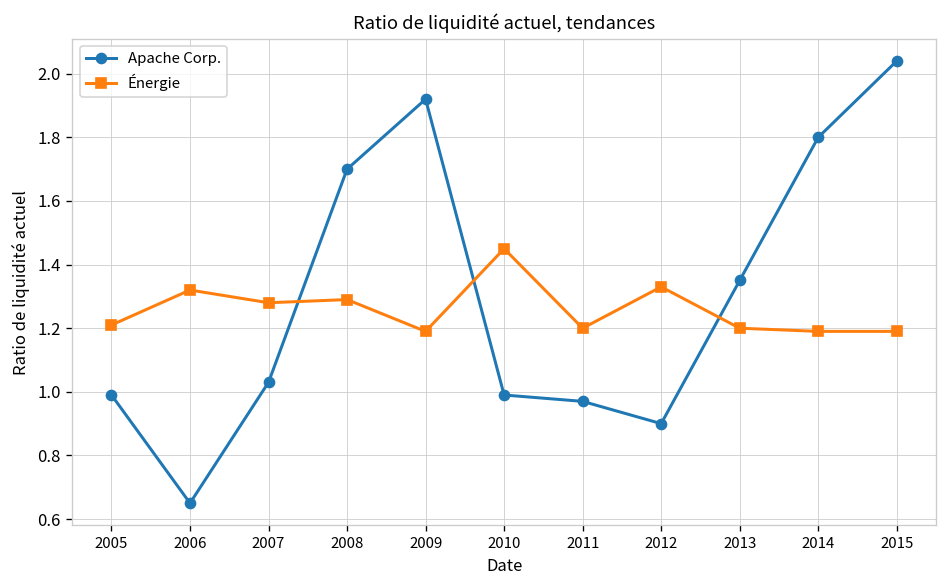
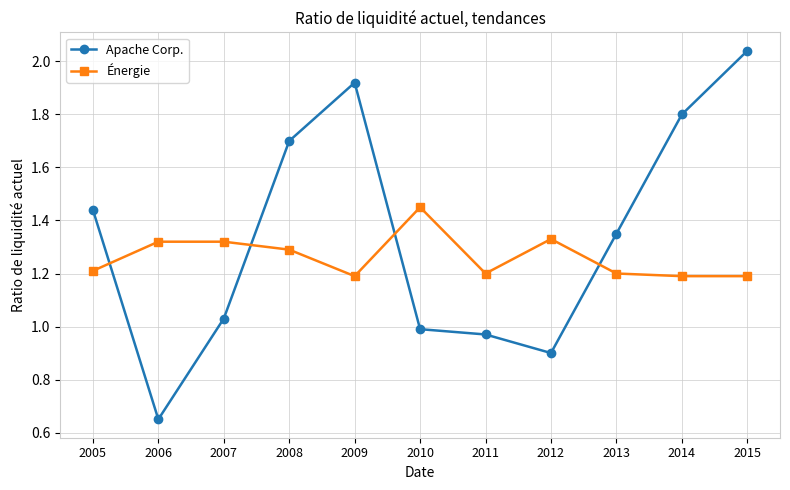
  {
    "Apache Corp.": {
-     "2005": 0.99,
+     "2005": 1.44,
      "2006": 0.65,
      "2007": 1.03,
      "2008": 1.70,
      "2009": 1.92,
      "2010": 0.99,
      "2011": 0.97,
      "2012": 0.90,
      "2013": 1.35,
      "2014": 1.80,
      "2015": 2.04
    },
    "Énergie": {
      "2005": 1.21,
      "2006": 1.32,
-     "2007": 1.28,
+     "2007": 1.32,
      "2008": 1.29,
      "2009": 1.19,
      "2010": 1.45,
      "2011": 1.20,
      "2012": 1.33,
      "2013": 1.20,
      "2014": 1.19,
      "2015": 1.19
    }
  }
